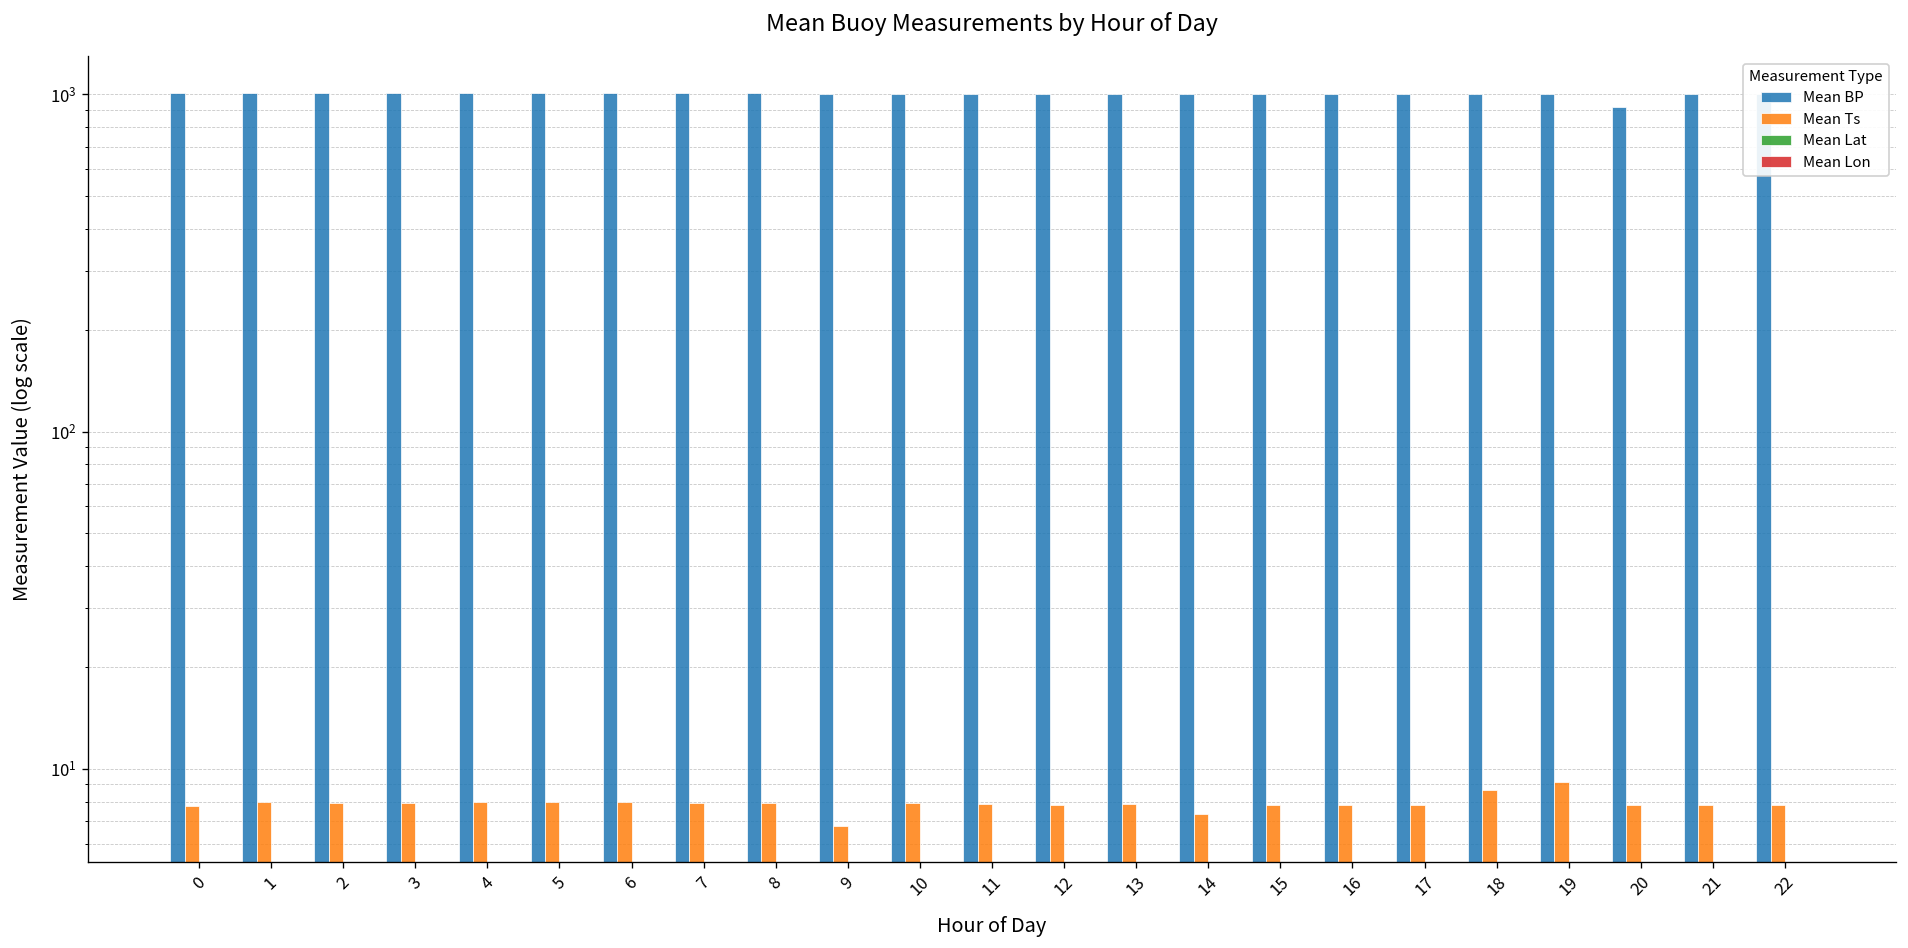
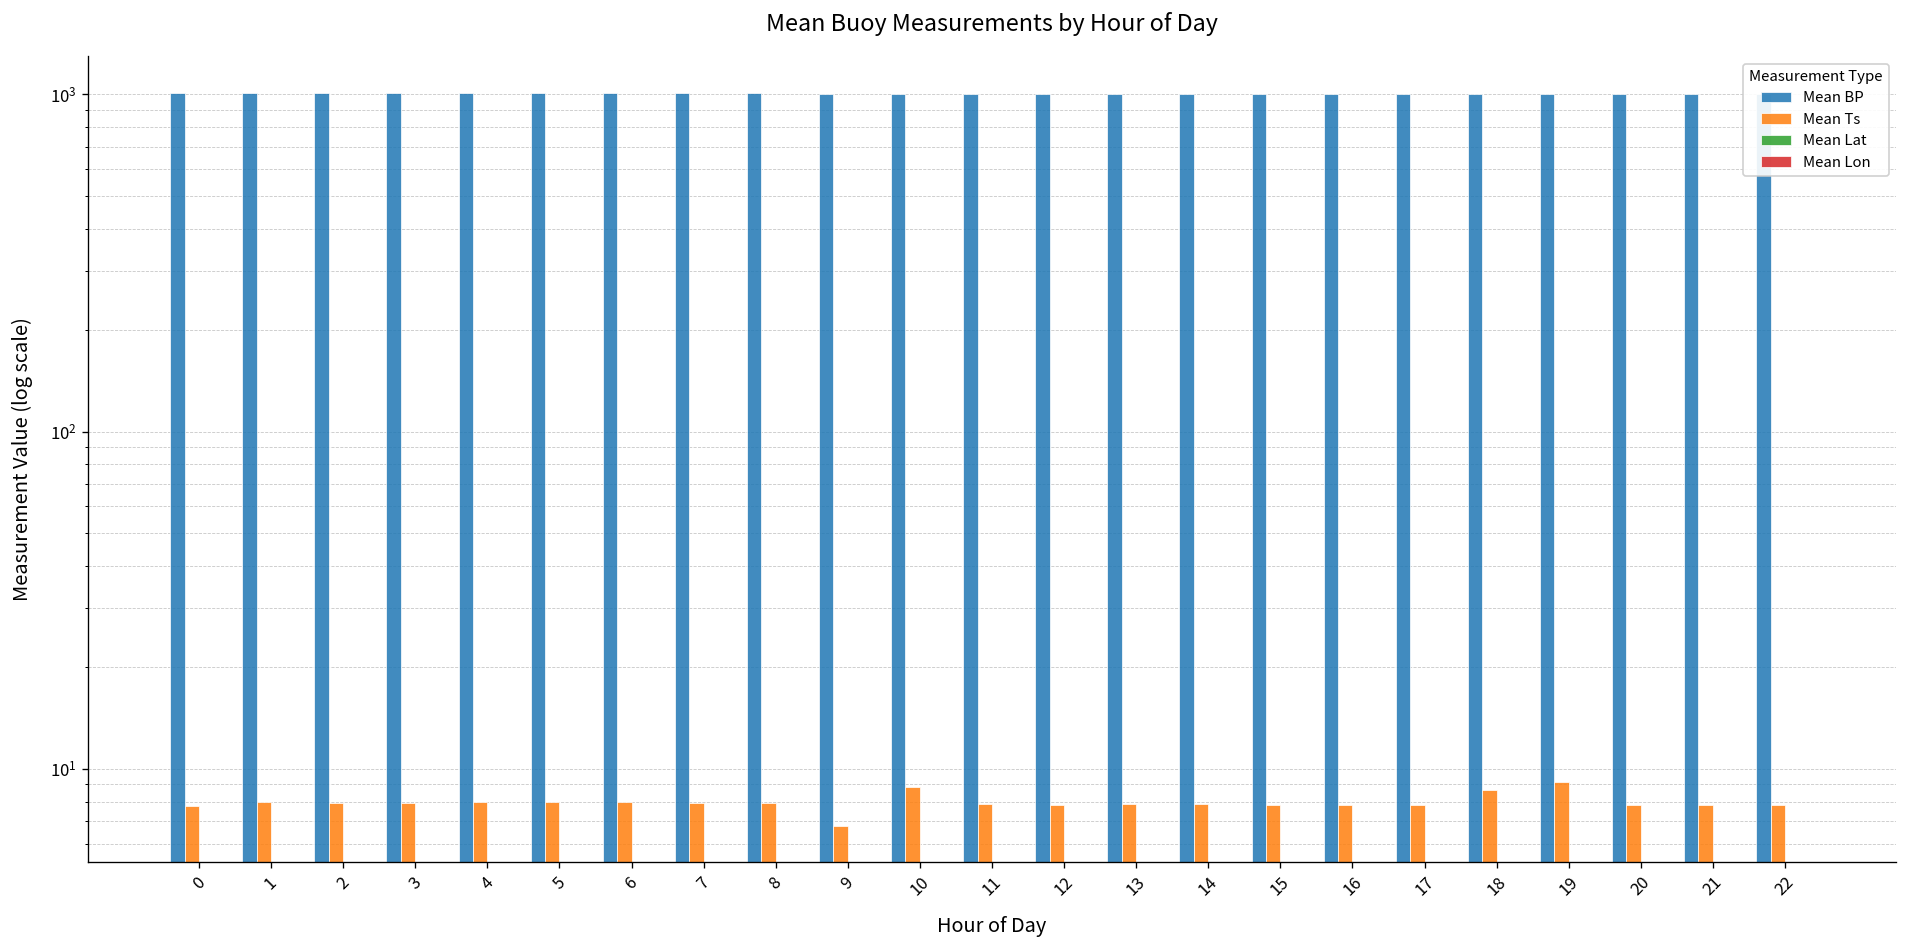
  {
    "Mean BP": {
      "0": 1010,
      "1": 1010,
      "2": 1010,
      "3": 1010,
      "4": 1010,
      "5": 1010,
      "6": 1010,
      "7": 1010,
      "8": 1010,
      "9": 1010,
      "10": 1010,
      "11": 1000,
      "12": 1000,
      "13": 1000,
      "14": 1000,
      "15": 1000,
      "16": 1000,
      "17": 1010,
      "18": 1010,
      "19": 1010,
-     "20": 910,
+     "20": 1010,
      "21": 1000
    },
    "Mean Ts": {
      "0": 7.8,
      "1": 8.0,
      "2": 7.9,
      "3": 7.9,
      "4": 8.0,
      "5": 8.0,
      "6": 8.0,
      "7": 7.9,
      "8": 7.9,
      "9": 6.8,
-     "10": 7.9,
+     "10": 8.9,
      "11": 7.9,
      "12": 7.8,
      "13": 7.9,
-     "14": 7.3,
+     "14": 7.9,
      "15": 7.8,
      "16": 7.8,
      "17": 7.8,
      "18": 8.7,
      "19": 9.1,
      "20": 7.8,
      "21": 7.8,
      "22": 7.8
    }
  }
